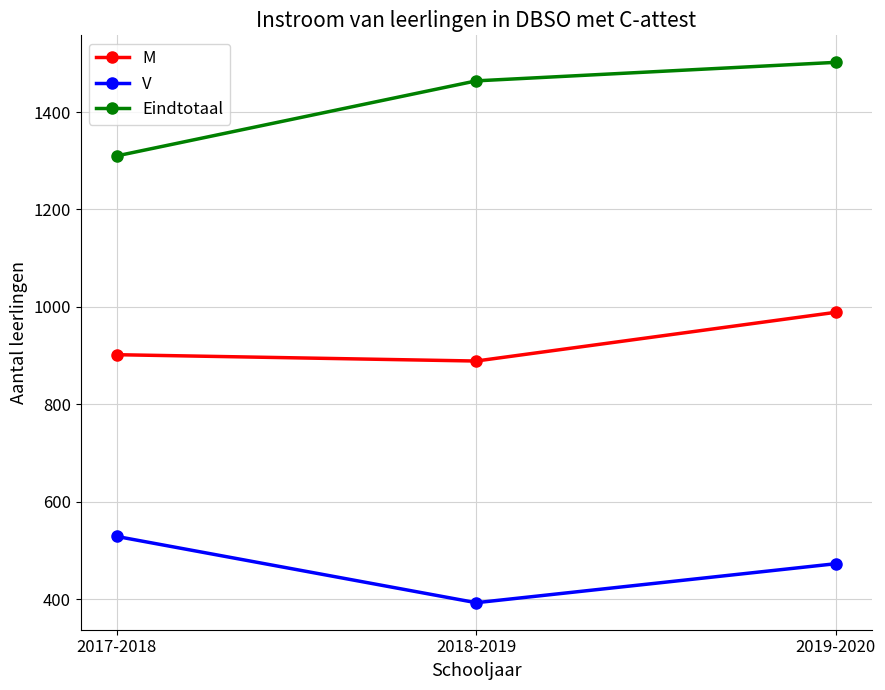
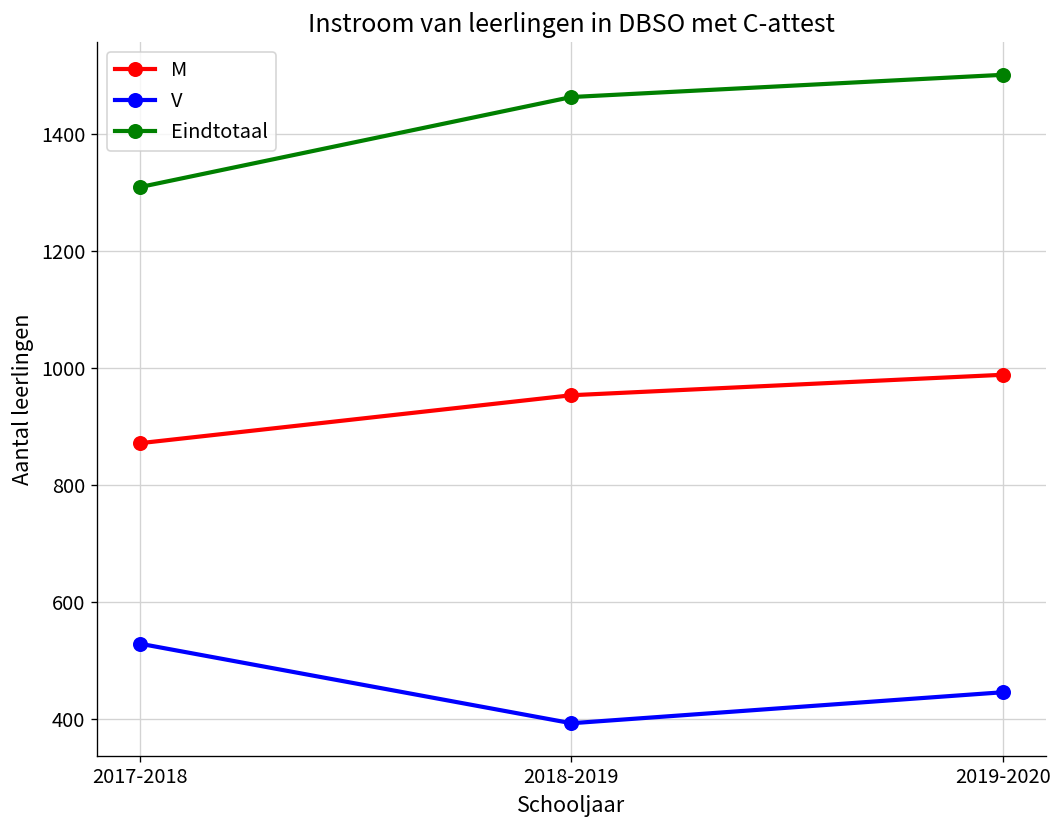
  {
    "M": {
-     "2017-2018": 900,
-     "2018-2019": 890,
+     "2017-2018": 870,
+     "2018-2019": 950,
      "2019-2020": 990
    },
    "V": {
      "2017-2018": 530,
      "2018-2019": 390,
-     "2019-2020": 470
+     "2019-2020": 450
    },
    "Eindtotaal": {
      "2017-2018": 1310,
      "2018-2019": 1460,
      "2019-2020": 1500
    }
  }
